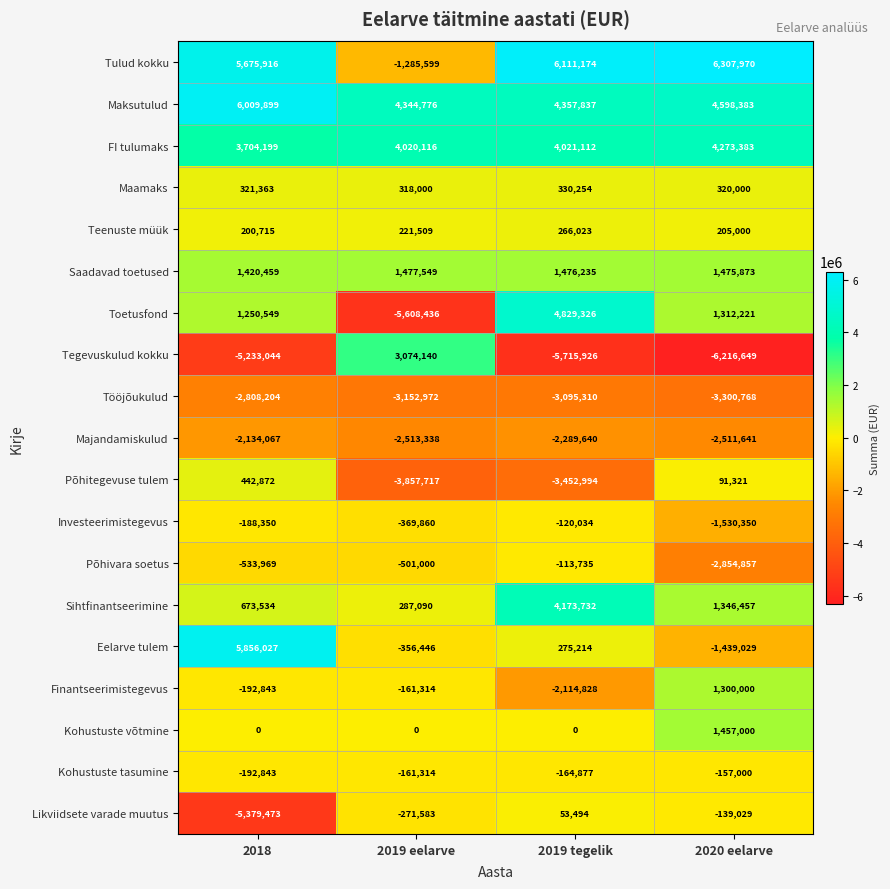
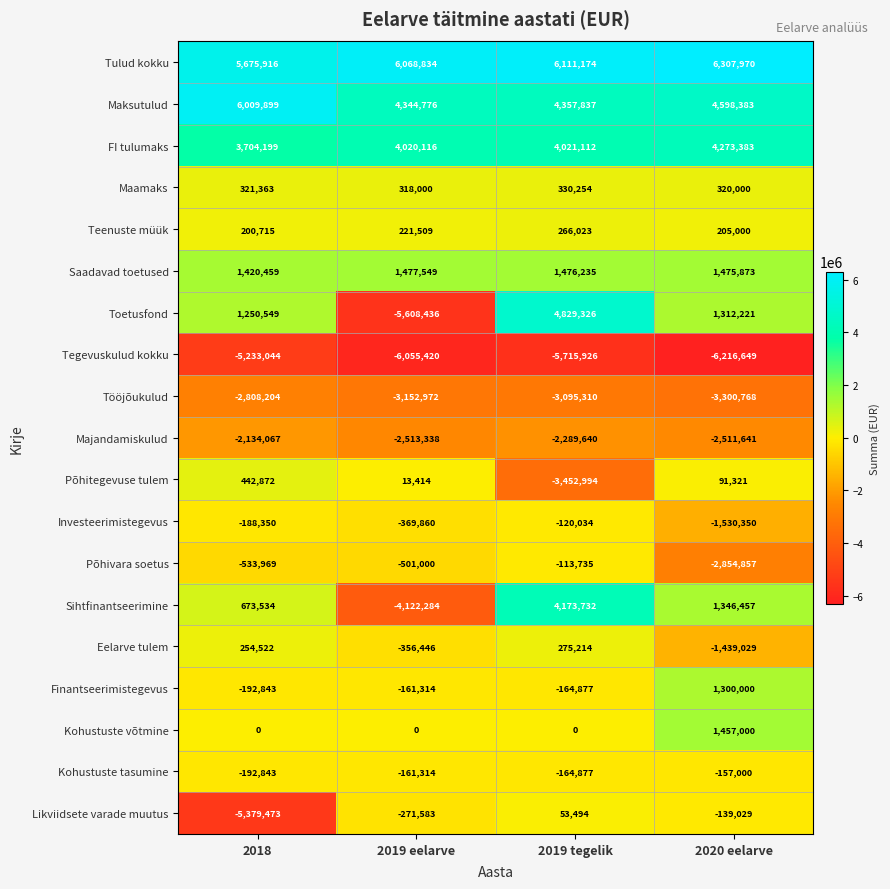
  {
    "Tulud kokku": {
      "2018": "5,675,916",
-     "2019 eelarve": "-1,285,599",
+     "2019 eelarve": "6,068,834",
      "2019 tegelik": "6,111,174",
      "2020 eelarve": "6,307,970"
    },
    "Maksutulud": {
      "2018": "6,009,899",
      "2019 eelarve": "4,344,776",
      "2019 tegelik": "4,357,837",
      "2020 eelarve": "4,598,383"
    },
    "FI tulumaks": {
      "2018": "3,704,199",
      "2019 eelarve": "4,020,116",
      "2019 tegelik": "4,021,112",
      "2020 eelarve": "4,273,383"
    },
    "Maamaks": {
      "2018": "321,363",
      "2019 eelarve": "318,000",
      "2019 tegelik": "330,254",
      "2020 eelarve": "320,000"
    },
    "Teenuste müük": {
      "2018": "200,715",
      "2019 eelarve": "221,509",
      "2019 tegelik": "266,023",
      "2020 eelarve": "205,000"
    },
    "Saadavad toetused": {
      "2018": "1,420,459",
      "2019 eelarve": "1,477,549",
      "2019 tegelik": "1,476,235",
      "2020 eelarve": "1,475,873"
    },
    "Toetusfond": {
      "2018": "1,250,549",
      "2019 eelarve": "-5,608,436",
      "2019 tegelik": "4,829,326",
      "2020 eelarve": "1,312,221"
    },
    "Tegevuskulud kokku": {
      "2018": "-5,233,044",
-     "2019 eelarve": "3,074,140",
+     "2019 eelarve": "-6,055,420",
      "2019 tegelik": "-5,715,926",
      "2020 eelarve": "-6,216,649"
    },
    "Tööjõukulud": {
      "2018": "-2,808,204",
      "2019 eelarve": "-3,152,972",
      "2019 tegelik": "-3,095,310",
      "2020 eelarve": "-3,300,768"
    },
    "Majandamiskulud": {
      "2018": "-2,134,067",
      "2019 eelarve": "-2,513,338",
      "2019 tegelik": "-2,289,640",
      "2020 eelarve": "-2,511,641"
    },
    "Põhitegevuse tulem": {
      "2018": "442,872",
-     "2019 eelarve": "-3,857,717",
+     "2019 eelarve": "13,414",
      "2019 tegelik": "-3,452,994",
      "2020 eelarve": "91,321"
    },
    "Investeerimistegevus": {
      "2018": "-188,350",
      "2019 eelarve": "-369,860",
      "2019 tegelik": "-120,034",
      "2020 eelarve": "-1,530,350"
    },
    "Põhivara soetus": {
      "2018": "-533,969",
      "2019 eelarve": "-501,000",
      "2019 tegelik": "-113,735",
      "2020 eelarve": "-2,854,857"
    },
    "Sihtfinantseerimine": {
      "2018": "673,534",
-     "2019 eelarve": "287,090",
+     "2019 eelarve": "-4,122,284",
      "2019 tegelik": "4,173,732",
      "2020 eelarve": "1,346,457"
    },
    "Eelarve tulem": {
-     "2018": "5,856,027",
+     "2018": "254,522",
      "2019 eelarve": "-356,446",
      "2019 tegelik": "275,214",
      "2020 eelarve": "-1,439,029"
    },
    "Finantseerimistegevus": {
      "2018": "-192,843",
      "2019 eelarve": "-161,314",
-     "2019 tegelik": "-2,114,828",
+     "2019 tegelik": "-164,877",
      "2020 eelarve": "1,300,000"
    },
    "Kohustuste võtmine": {
      "2018": "0",
      "2019 eelarve": "0",
      "2019 tegelik": "0",
      "2020 eelarve": "1,457,000"
    },
    "Kohustuste tasumine": {
      "2018": "-192,843",
      "2019 eelarve": "-161,314",
      "2019 tegelik": "-164,877",
      "2020 eelarve": "-157,000"
    },
    "Likviidsete varade muutus": {
      "2018": "-5,379,473",
      "2019 eelarve": "-271,583",
      "2019 tegelik": "53,494",
      "2020 eelarve": "-139,029"
    }
  }
